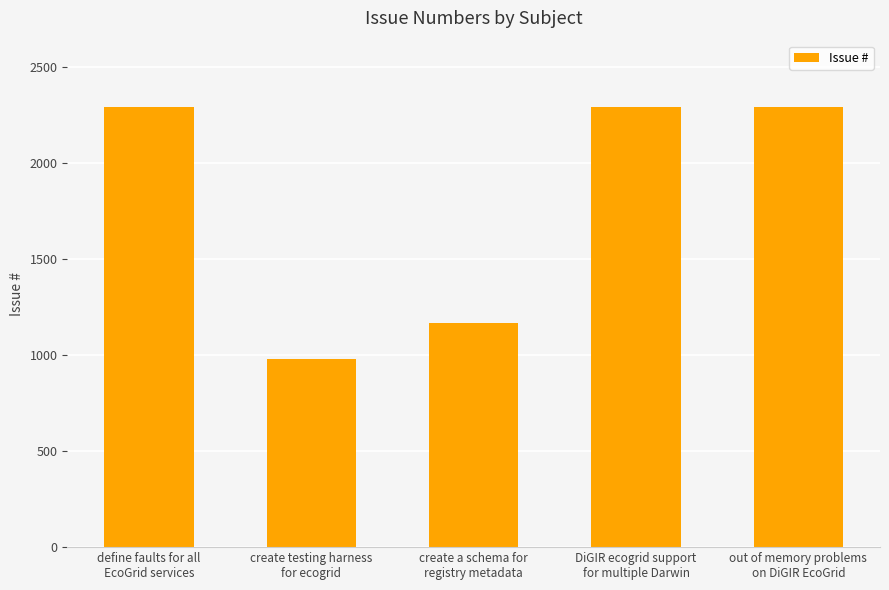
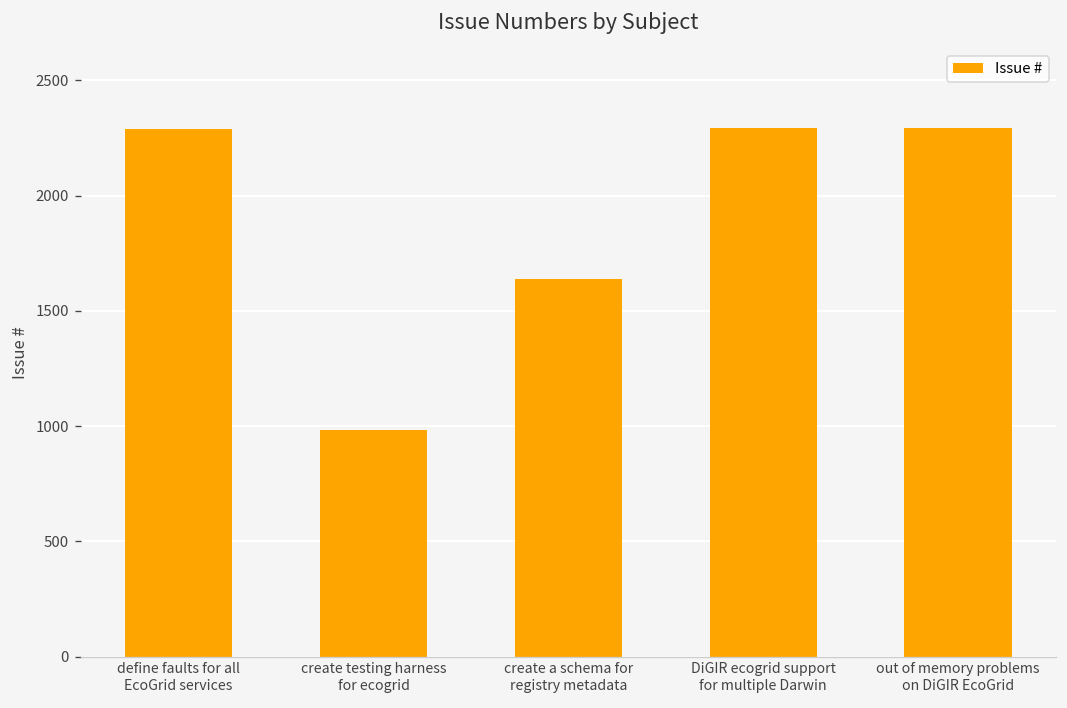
  {
    "define faults for all EcoGrid services": 2290,
    "create testing harness for ecogrid": 980,
-   "create a schema for registry metadata": 1170,
+   "create a schema for registry metadata": 1640,
    "DiGIR ecogrid support for multiple Darwin": 2290,
    "out of memory problems on DiGIR EcoGrid": 2290
  }
